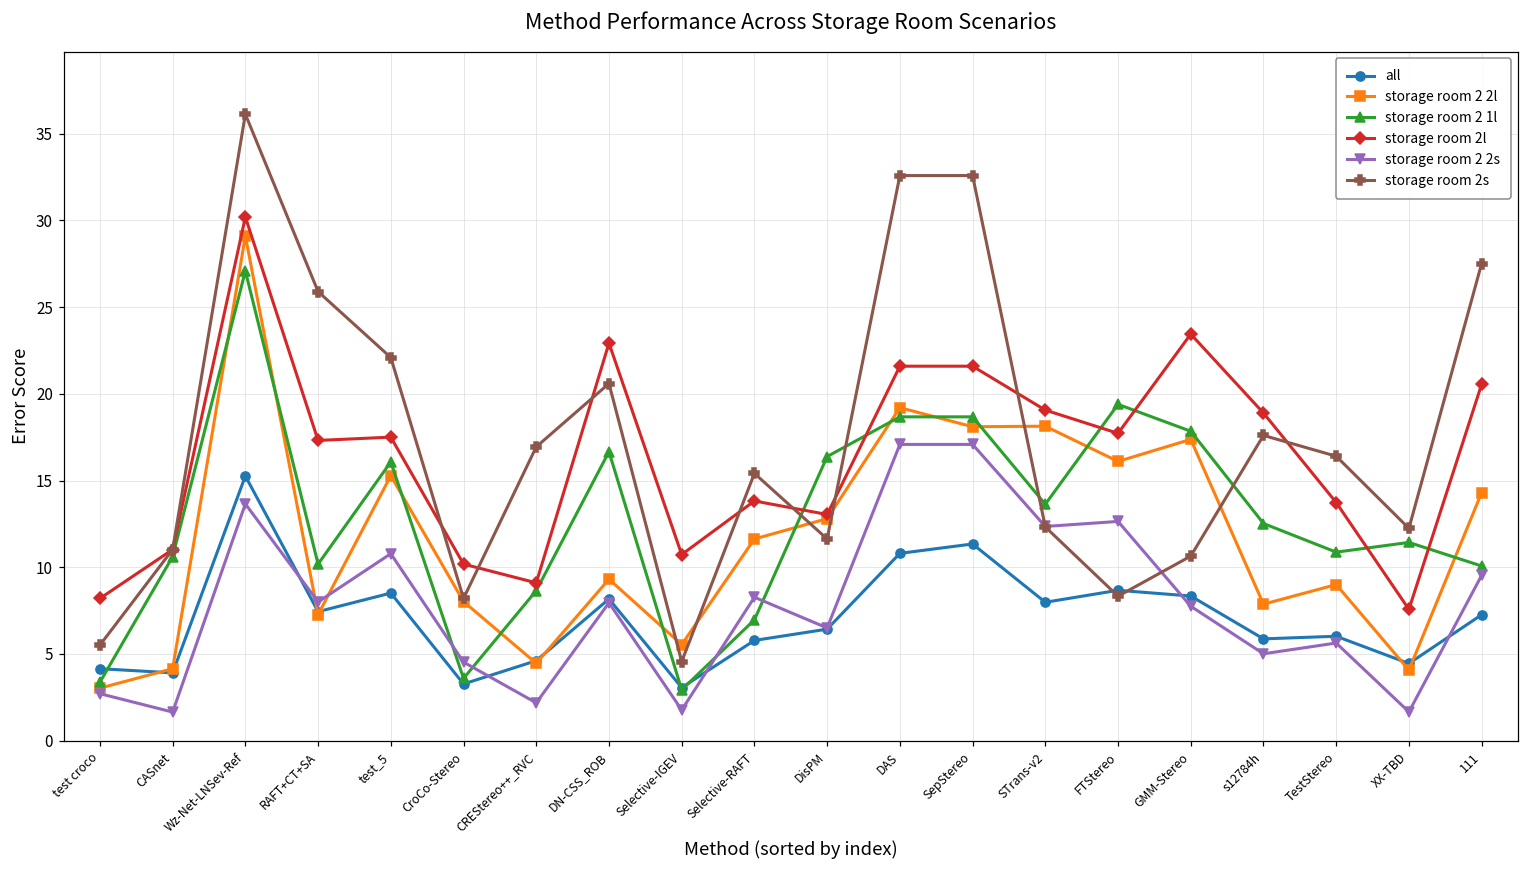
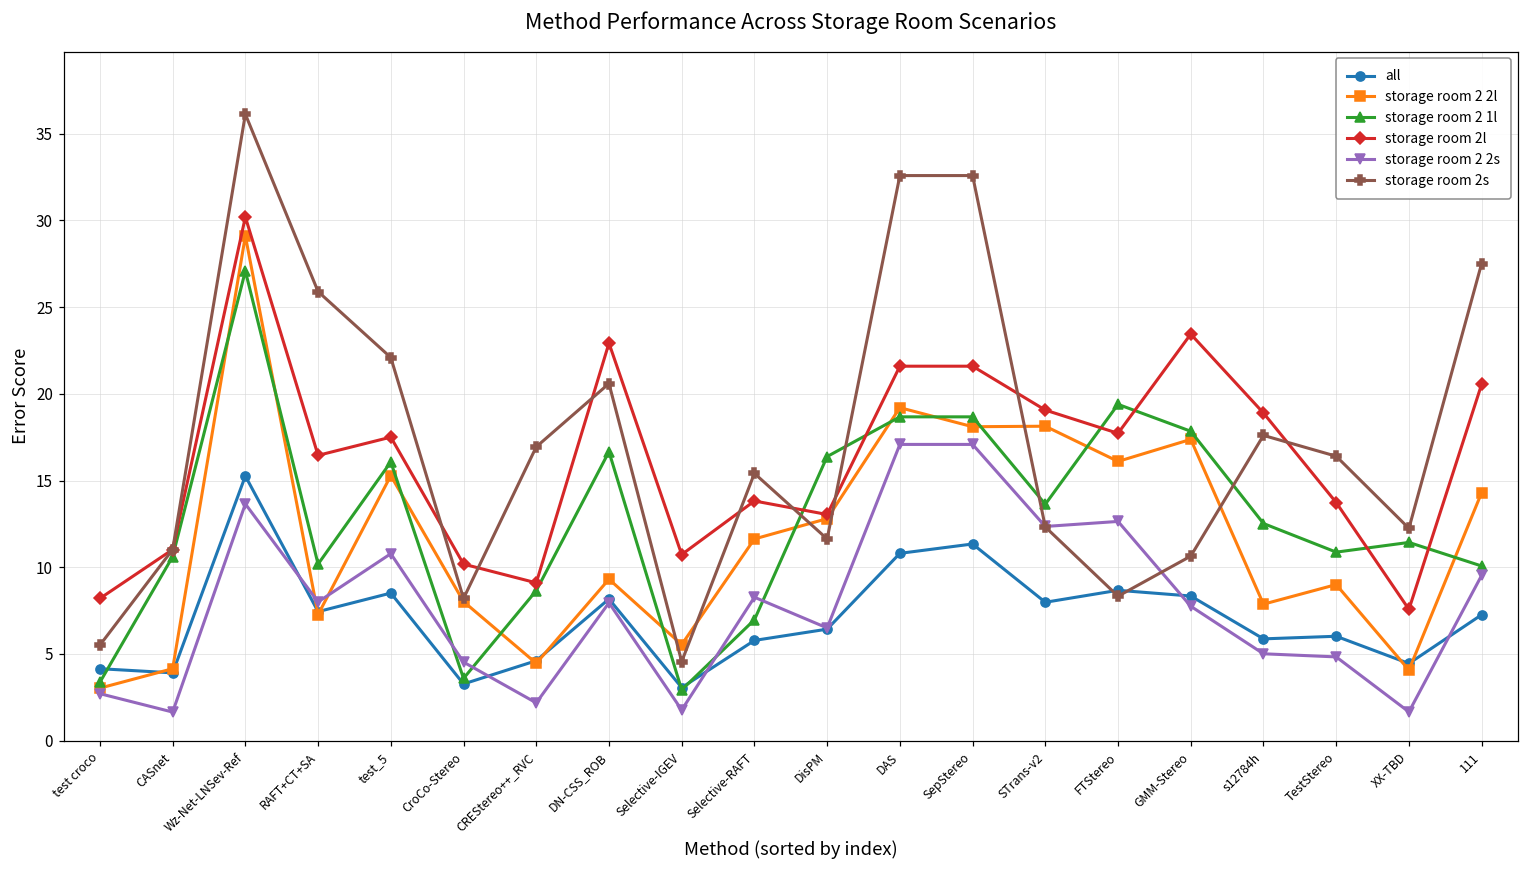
  {
    "all": {
      "test croco": 4.2,
      "CASnet": 3.9,
      "Wz-Net-LNSev-Ref": 15.3,
      "RAFT+CT+SA": 7.4,
      "test_5": 8.5,
      "CroCo-Stereo": 3.3,
      "DN-CSS_ROB": 8.2,
      "Selective-RAFT": 5.8,
      "DAS": 10.8,
      "SepStereo": 11.3,
      "STrans-v2": 8.0,
      "FTStereo": 8.7,
      "GMM-Stereo": 8.3,
      "s12784h": 5.9,
      "TestStereo": 6.0,
      "XX-TBD": 4.5,
      "111": 7.3
    },
    "storage room 2 2l": {
      "test croco": 3.0,
      "CASnet": 4.2,
      "Wz-Net-LNSev-Ref": 29.1,
      "RAFT+CT+SA": 7.3,
      "test_5": 15.3,
      "CroCo-Stereo": 8.0,
      "DN-CSS_ROB": 9.3,
      "Selective-IGEV": 5.5,
      "Selective-RAFT": 11.6,
      "DisPM": 12.8,
      "DAS": 19.2,
      "SepStereo": 18.1,
      "STrans-v2": 18.1,
      "FTStereo": 16.1,
      "GMM-Stereo": 17.4,
      "s12784h": 7.9,
      "TestStereo": 9.0,
      "XX-TBD": 4.1,
      "111": 14.3
    },
    "storage room 2 1l": {
      "test croco": 3.4,
      "CASnet": 10.6,
      "Wz-Net-LNSev-Ref": 27.1,
      "RAFT+CT+SA": 10.2,
      "test_5": 16.1,
      "CroCo-Stereo": 3.6,
      "CREStereo++_RVC": 8.7,
      "DN-CSS_ROB": 16.7,
      "Selective-RAFT": 7.0,
      "DisPM": 16.4,
      "DAS": 18.7,
      "SepStereo": 18.7,
      "STrans-v2": 13.6,
      "FTStereo": 19.4,
      "GMM-Stereo": 17.8,
      "s12784h": 12.5,
      "TestStereo": 10.9,
      "XX-TBD": 11.4,
      "111": 10.1
    },
    "storage room 2l": {
      "test croco": 8.2,
      "Wz-Net-LNSev-Ref": 30.2,
-     "RAFT+CT+SA": 17.3,
+     "RAFT+CT+SA": 16.5,
      "test_5": 17.5,
      "CroCo-Stereo": 10.2,
      "CREStereo++_RVC": 9.1,
      "DN-CSS_ROB": 22.9,
      "Selective-IGEV": 10.7,
      "Selective-RAFT": 13.8,
      "DisPM": 13.0,
      "DAS": 21.6,
      "SepStereo": 21.6,
      "STrans-v2": 19.1,
      "FTStereo": 17.7,
      "GMM-Stereo": 23.4,
      "s12784h": 18.9,
      "TestStereo": 13.7,
      "XX-TBD": 7.6,
      "111": 20.6
    },
    "storage room 2 2s": {
      "test croco": 2.7,
      "CASnet": 1.7,
      "Wz-Net-LNSev-Ref": 13.7,
      "RAFT+CT+SA": 8.0,
      "test_5": 10.8,
      "CroCo-Stereo": 4.5,
      "CREStereo++_RVC": 2.2,
      "DN-CSS_ROB": 8.0,
      "Selective-IGEV": 1.8,
      "Selective-RAFT": 8.3,
      "DAS": 17.1,
      "SepStereo": 17.1,
      "FTStereo": 12.6,
      "GMM-Stereo": 7.8,
      "s12784h": 5.0,
-     "TestStereo": 5.6,
+     "TestStereo": 4.8,
      "XX-TBD": 1.7,
      "111": 9.5
    },
    "storage room 2s": {
      "test croco": 5.5,
      "Wz-Net-LNSev-Ref": 36.1,
      "RAFT+CT+SA": 25.9,
      "test_5": 22.1,
      "CroCo-Stereo": 8.2,
      "CREStereo++_RVC": 16.9,
      "DN-CSS_ROB": 20.6,
      "Selective-IGEV": 4.6,
      "Selective-RAFT": 15.4,
      "DisPM": 11.6,
      "DAS": 32.6,
      "SepStereo": 32.6,
      "FTStereo": 8.3,
      "GMM-Stereo": 10.6,
      "s12784h": 17.6,
      "TestStereo": 16.4,
      "XX-TBD": 12.2,
      "111": 27.5
    }
  }
